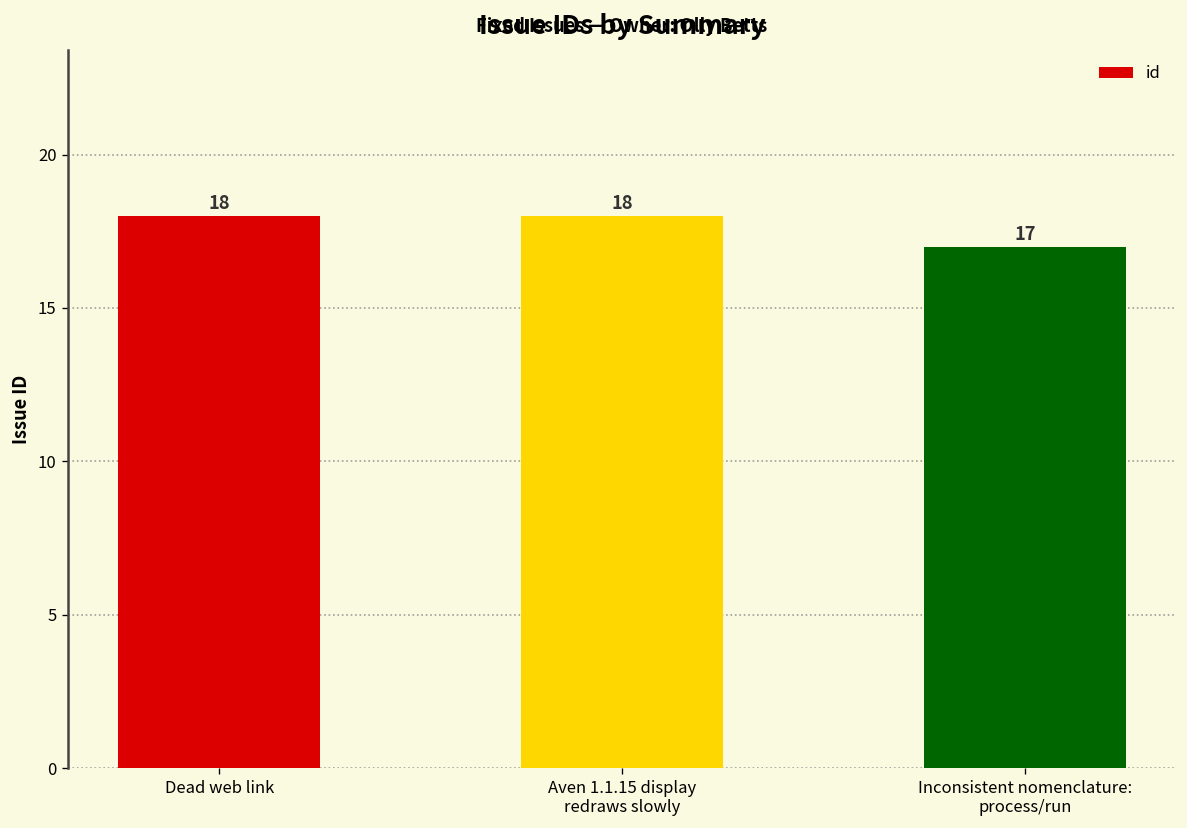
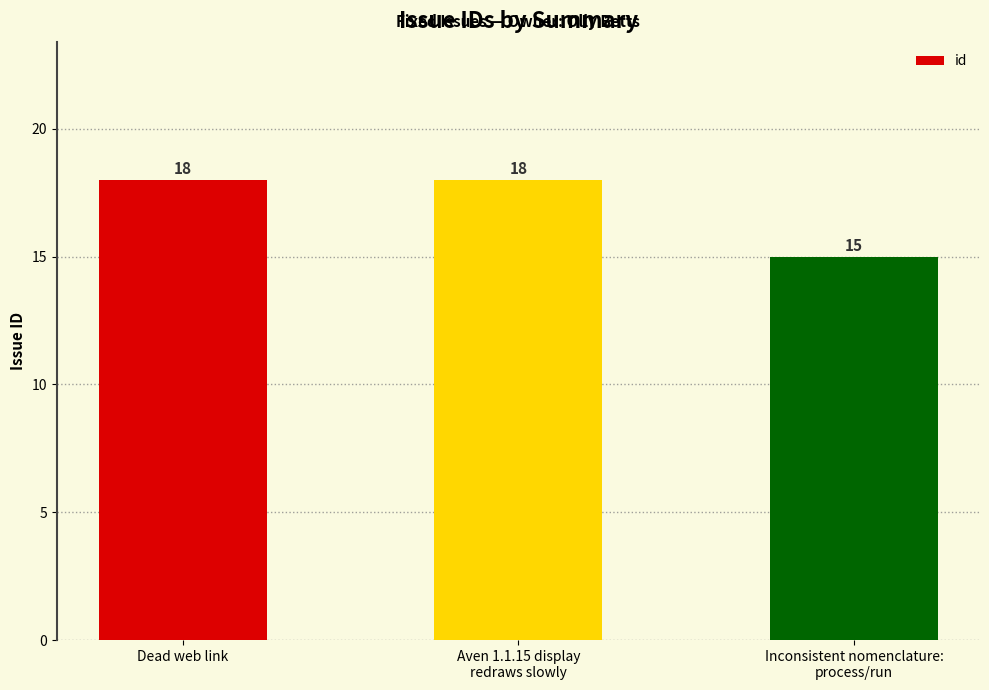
  {
    "Dead web link": 18,
    "Aven 1.1.15 display redraws slowly": 18,
-   "Inconsistent nomenclature: process/run": 17
+   "Inconsistent nomenclature: process/run": 15
  }
